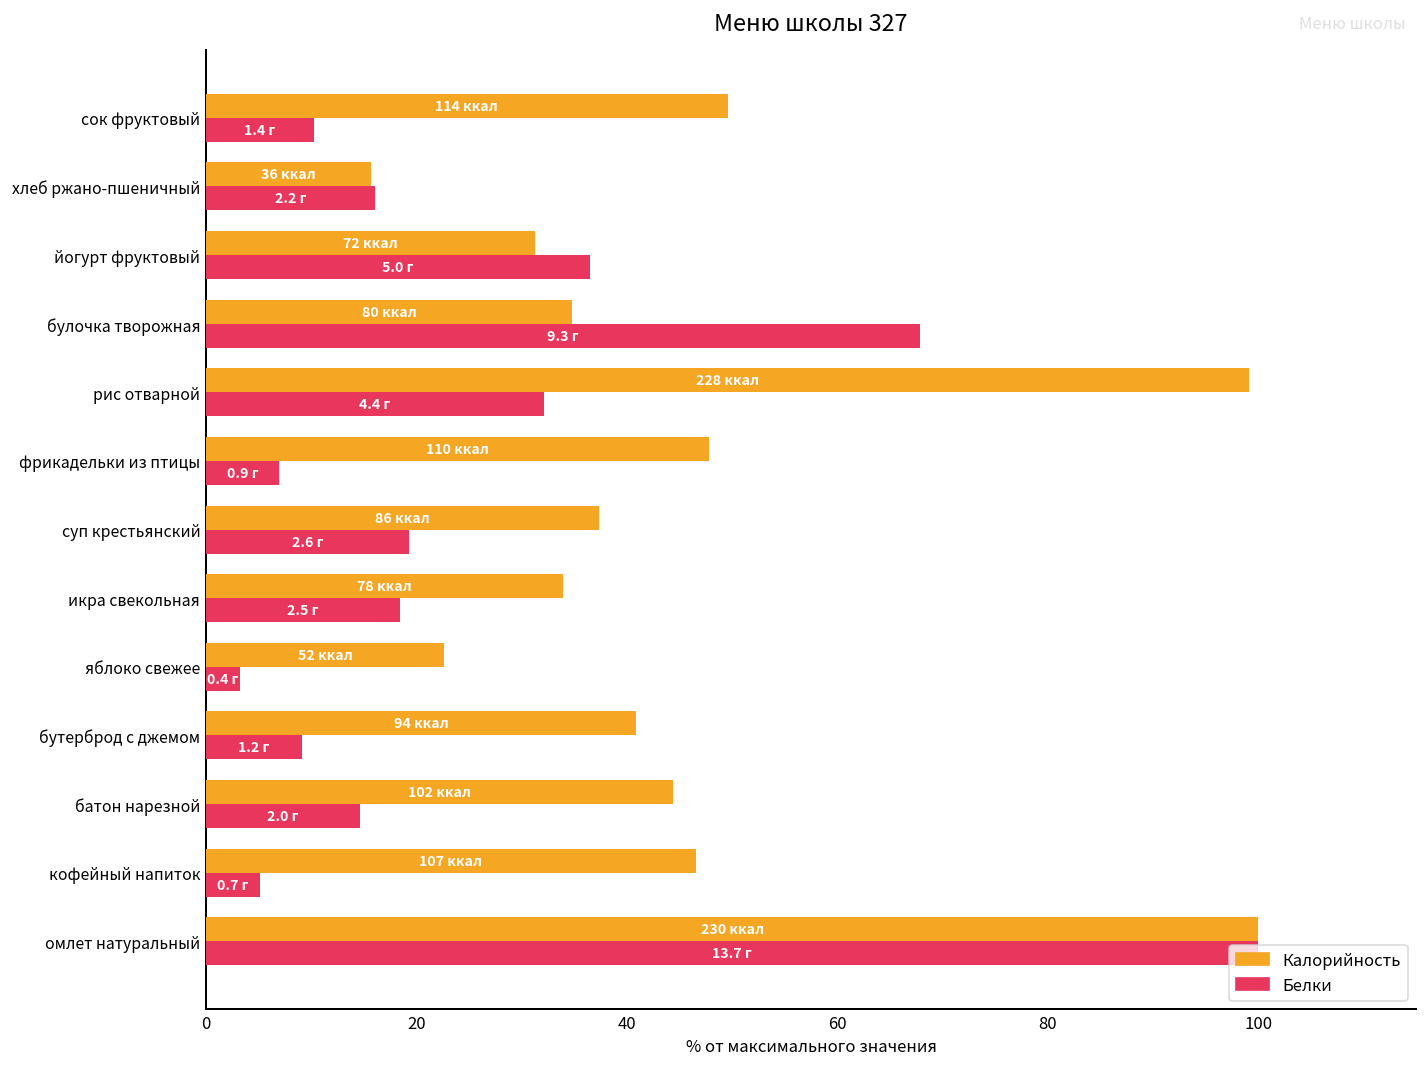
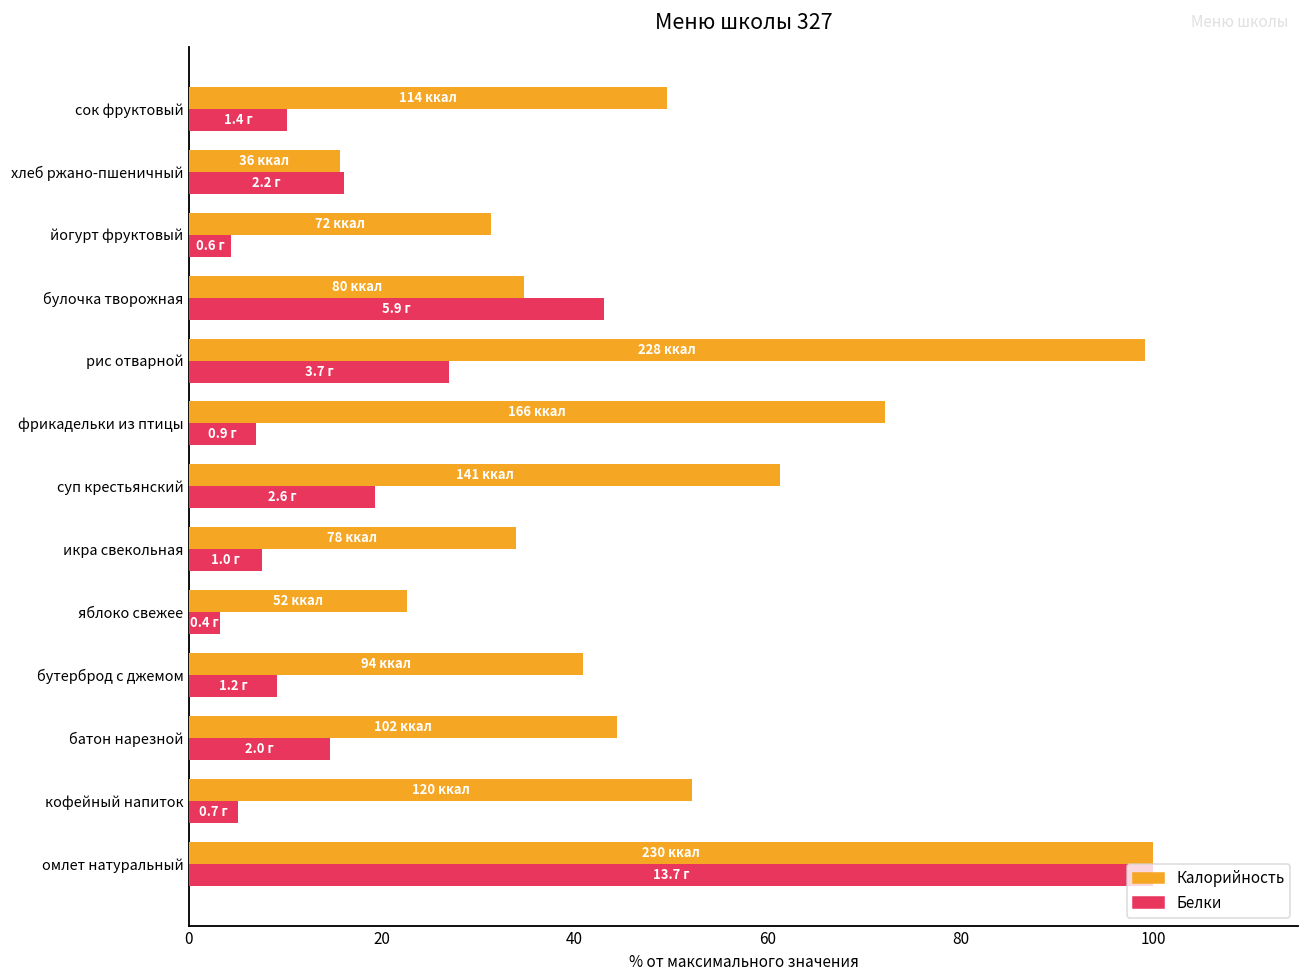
  {
    "Калорийность": {
-     "фрикадельки из птицы": 110,
-     "суп крестьянский": 86,
-     "кофейный напиток": 107
+     "фрикадельки из птицы": 166,
+     "суп крестьянский": 141,
+     "кофейный напиток": 120
    },
    "Белки": {
-     "йогурт фруктовый": 5.0,
-     "булочка творожная": 9.3,
-     "рис отварной": 4.4,
-     "икра свекольная": 2.5
+     "йогурт фруктовый": 0.6,
+     "булочка творожная": 5.9,
+     "рис отварной": 3.7,
+     "икра свекольная": 1.0
    }
  }
